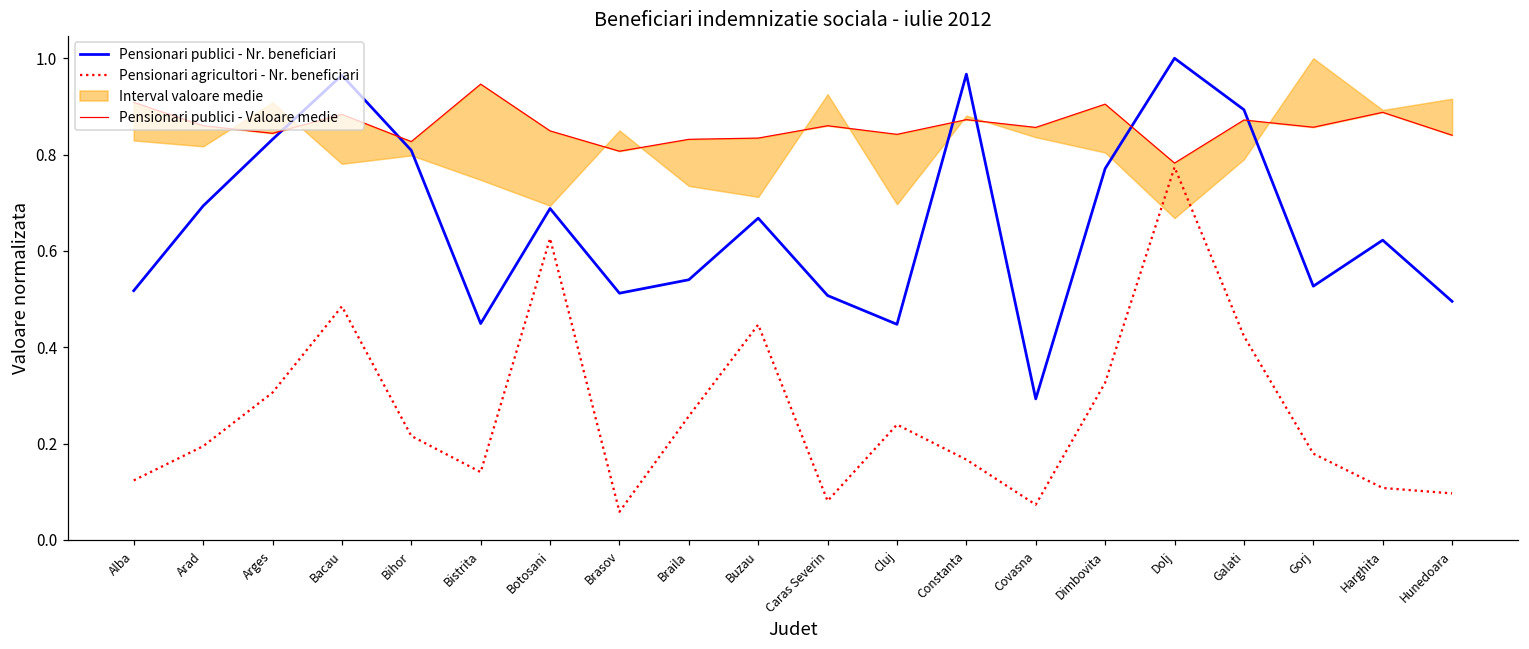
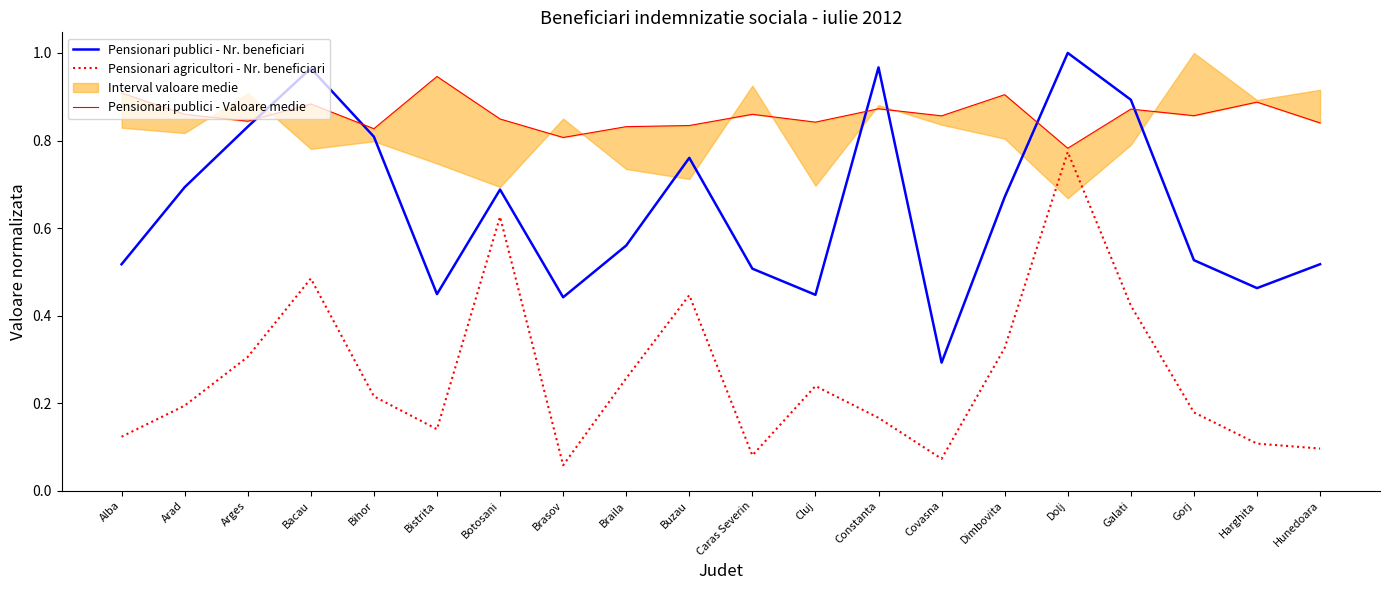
  {
    "Pensionari publici - Nr. beneficiari": {
      "Alba": 0.52,
      "Arad": 0.69,
      "Arges": 0.83,
      "Bihor": 0.81,
      "Bistrita": 0.45,
      "Botosani": 0.69,
-     "Brasov": 0.51,
-     "Braila": 0.54,
-     "Buzau": 0.67,
+     "Brasov": 0.44,
+     "Braila": 0.56,
+     "Buzau": 0.76,
      "Caras Severin": 0.51,
      "Cluj": 0.45,
      "Constanta": 0.97,
      "Covasna": 0.29,
-     "Dimbovita": 0.77,
+     "Dimbovita": 0.67,
      "Dolj": 1.00,
      "Galati": 0.89,
      "Gorj": 0.53,
-     "Harghita": 0.62,
-     "Hunedoara": 0.50
+     "Harghita": 0.46,
+     "Hunedoara": 0.52
    }
  }
